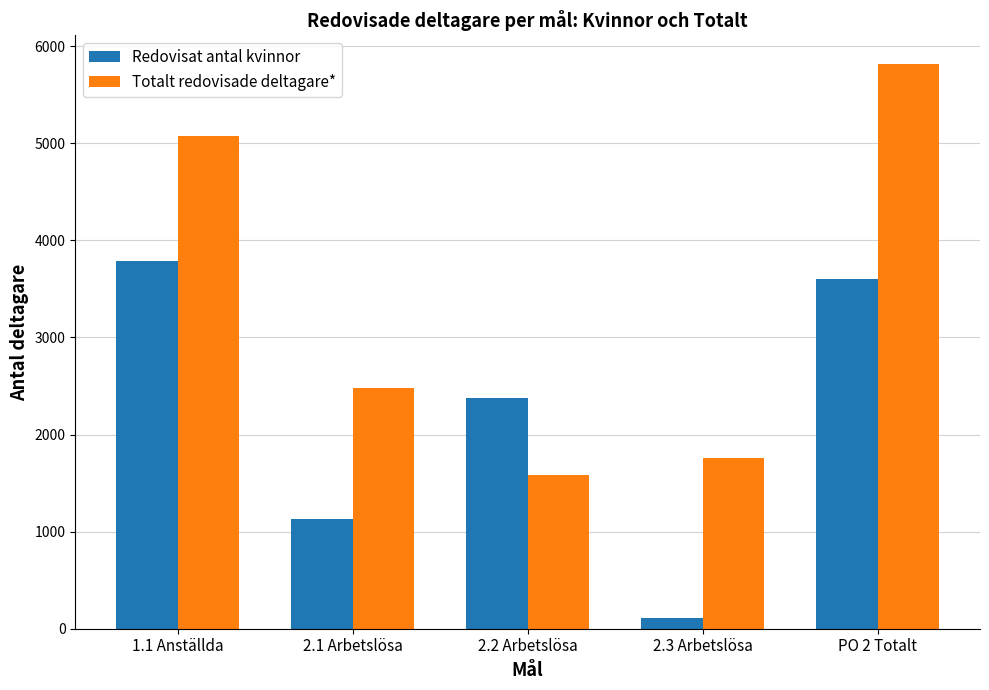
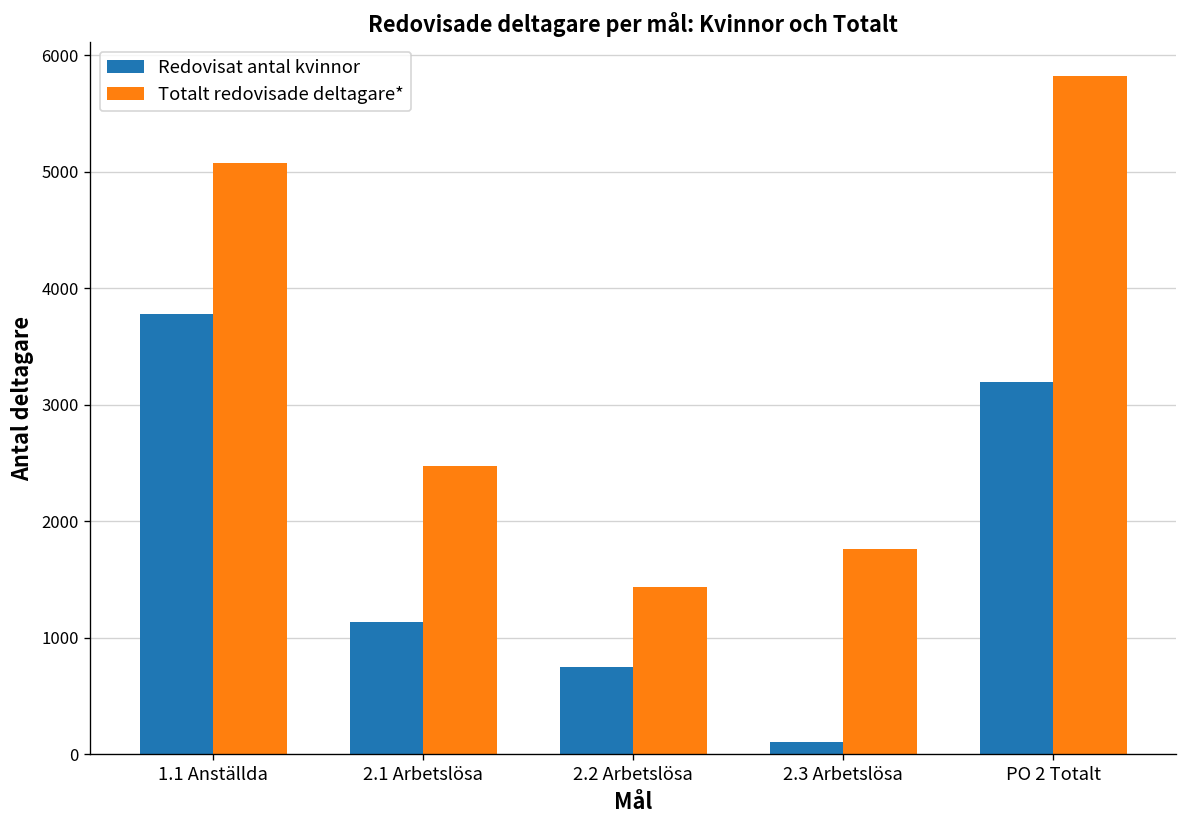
  {
    "Redovisat antal kvinnor": {
      "1.1 Anställda": 3800,
      "2.1 Arbetslösa": 1100,
-     "2.2 Arbetslösa": 2400,
+     "2.2 Arbetslösa": 700,
      "2.3 Arbetslösa": 100,
-     "PO 2 Totalt": 3600
+     "PO 2 Totalt": 3200
    },
    "Totalt redovisade deltagare*": {
      "1.1 Anställda": 5100,
      "2.1 Arbetslösa": 2500,
-     "2.2 Arbetslösa": 1600,
+     "2.2 Arbetslösa": 1400,
      "2.3 Arbetslösa": 1800,
      "PO 2 Totalt": 5800
    }
  }
